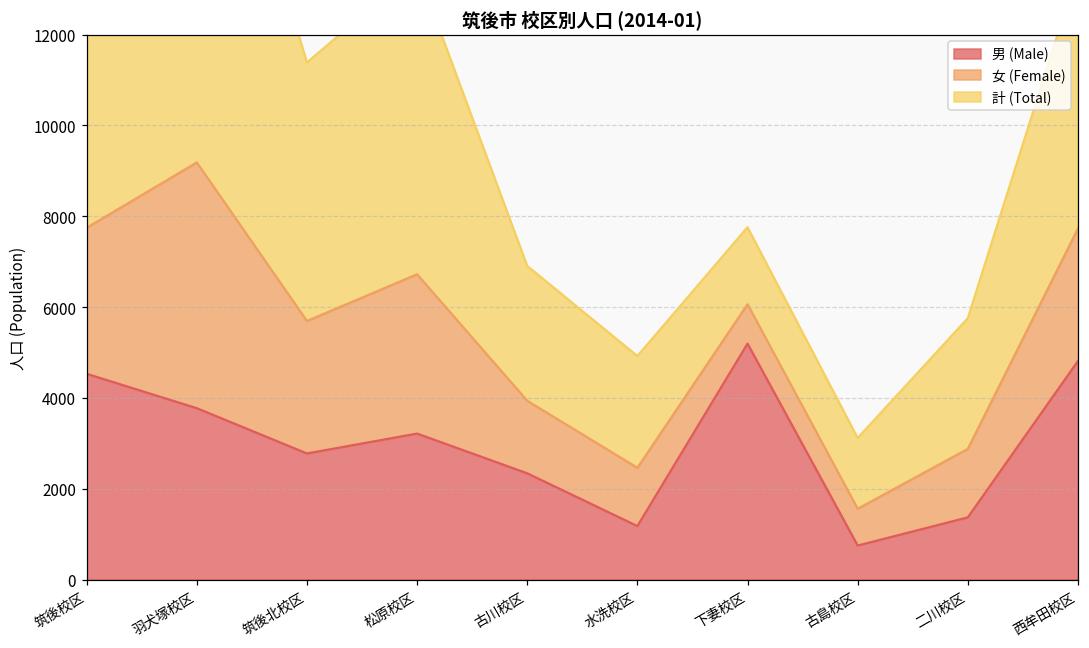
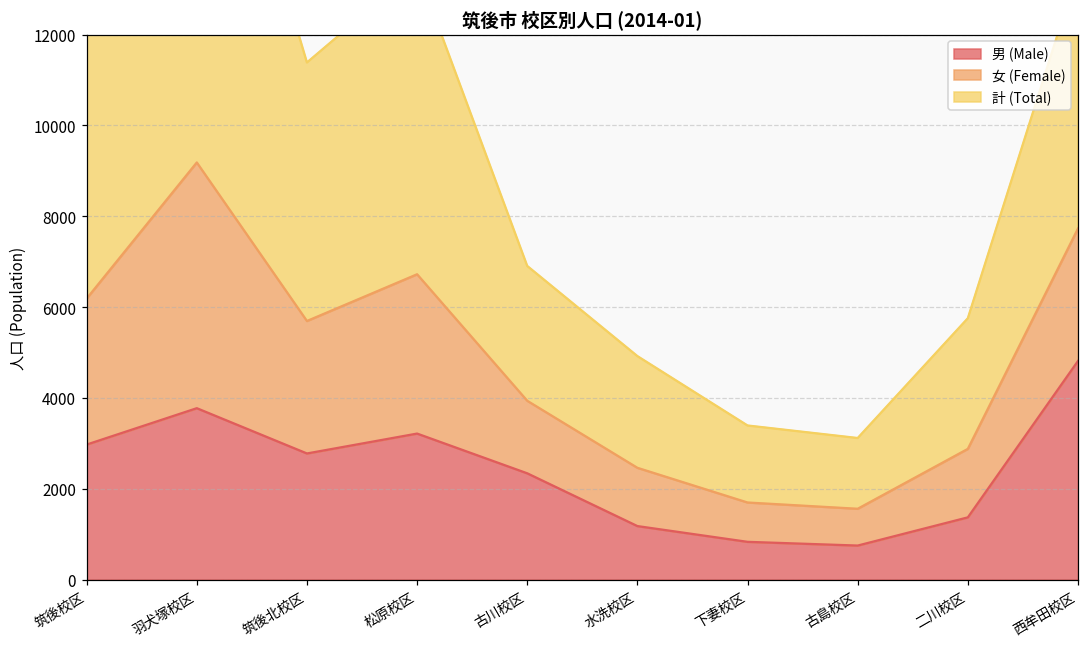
  {
    "男 (Male)": {
-     "筑後校区": 4500,
+     "筑後校区": 3000,
      "羽犬塚校区": 3800,
      "筑後北校区": 2800,
      "松原校区": 3200,
      "古川校区": 2300,
      "水洗校区": 1200,
-     "下妻校区": 5200,
+     "下妻校区": 800,
      "古島校区": 700,
      "二川校区": 1400,
      "西牟田校区": 4800
    }
  }
